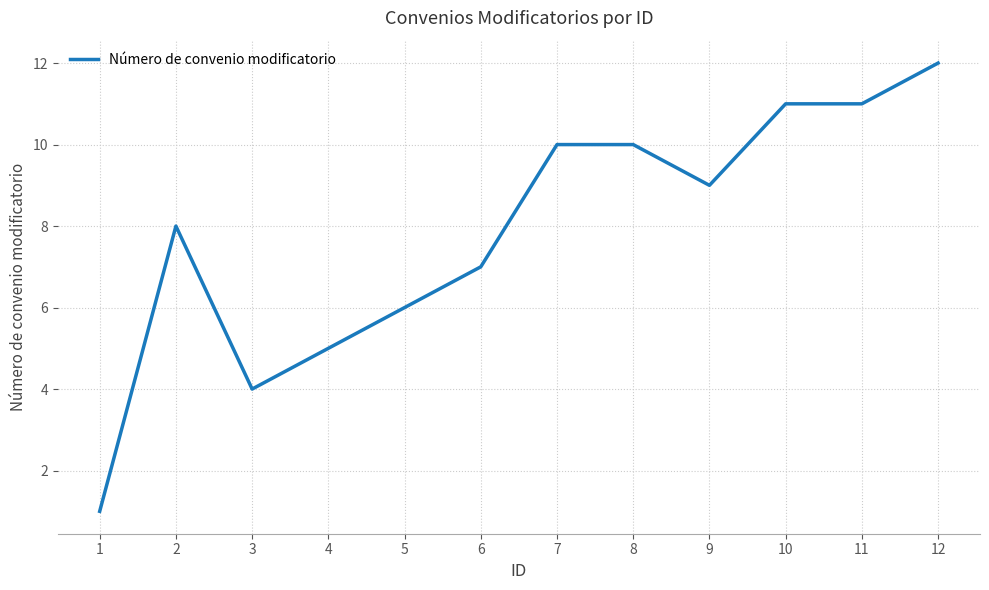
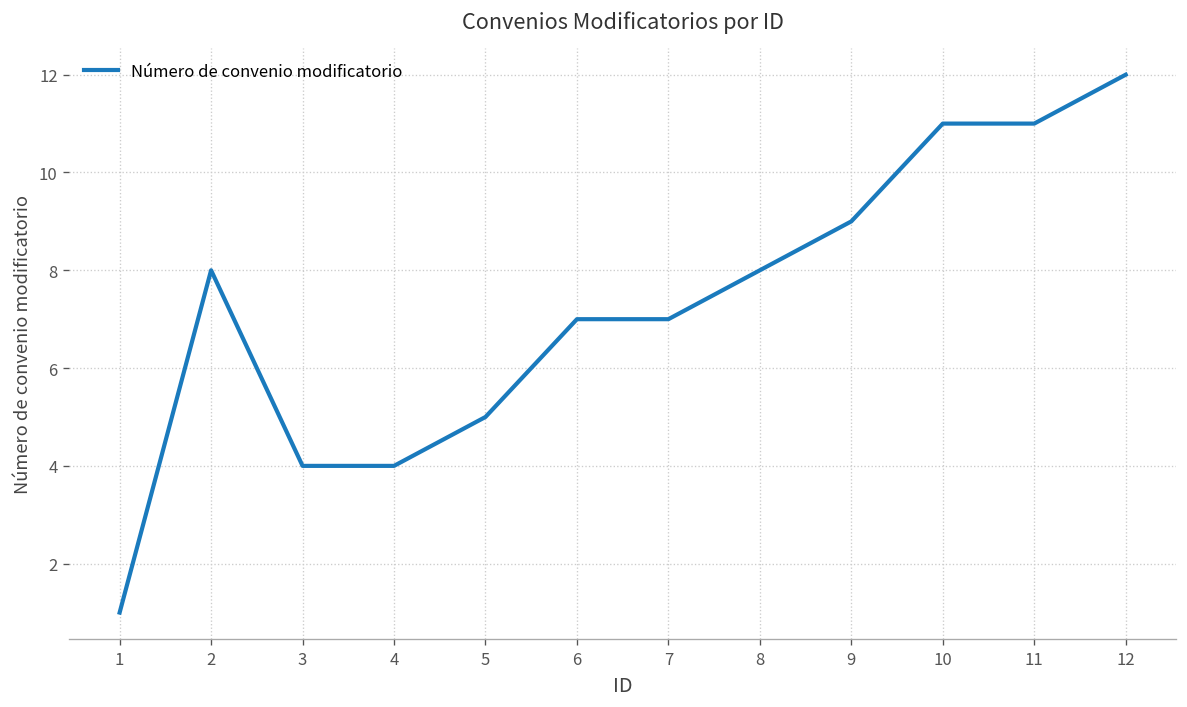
  {
    "1": 1,
    "2": 8,
    "3": 4,
-   "4": 5,
-   "5": 6,
+   "4": 4,
+   "5": 5,
    "6": 7,
-   "7": 10,
-   "8": 10,
+   "7": 7,
+   "8": 8,
    "9": 9,
    "10": 11,
    "11": 11,
    "12": 12
  }
